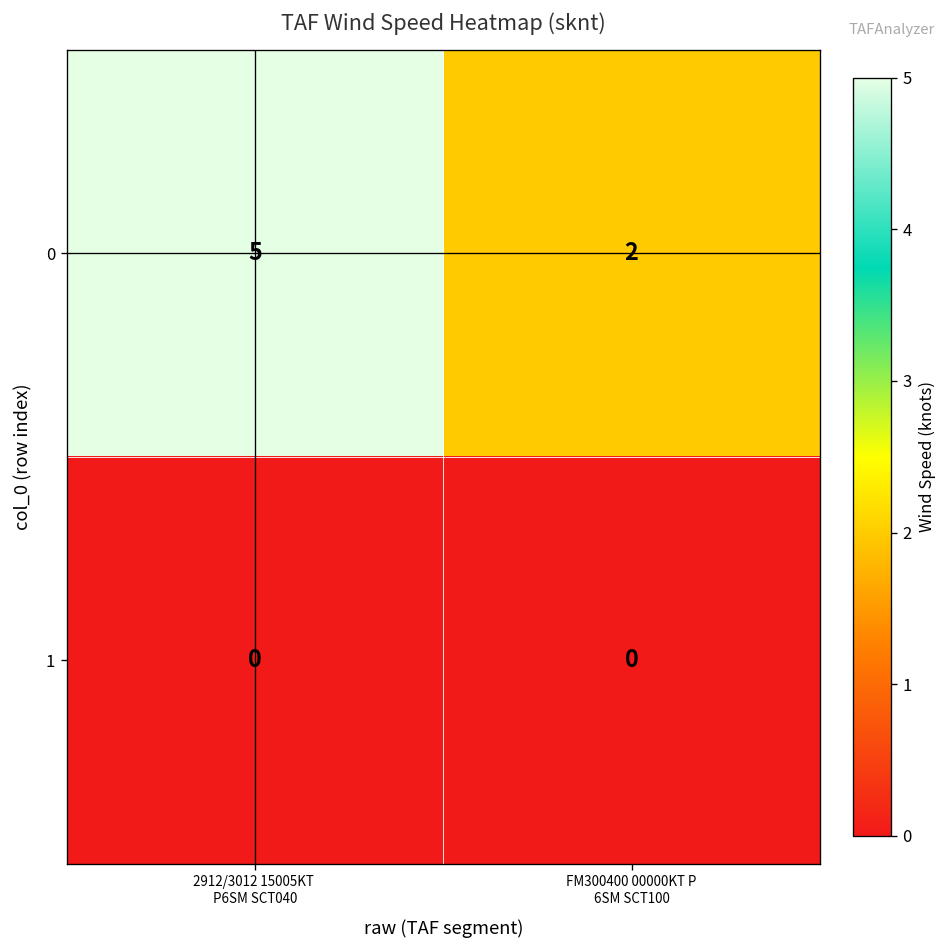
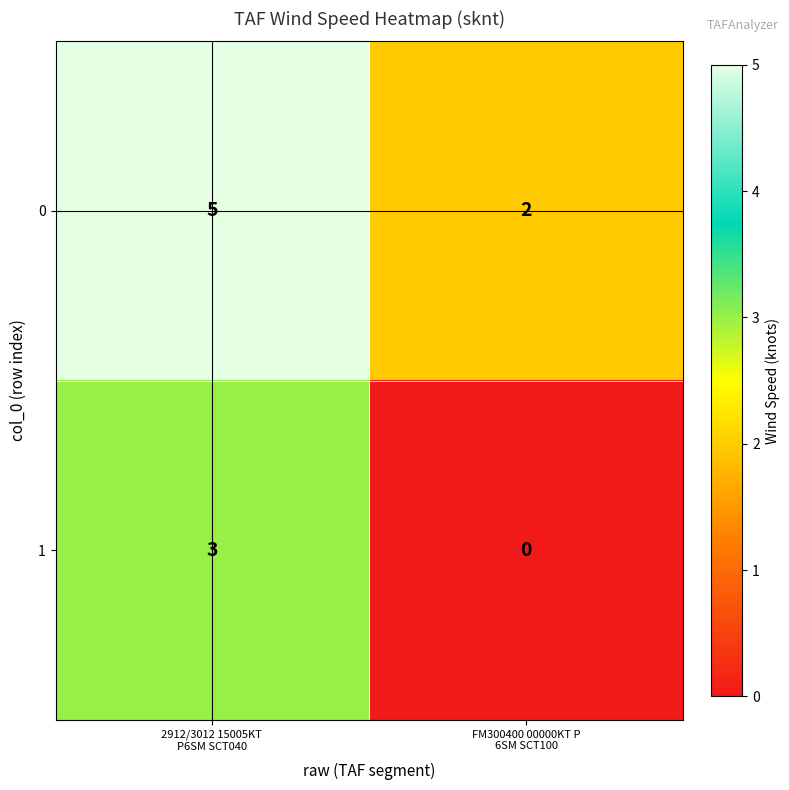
  {
    "0": {
      "2912/3012 15005KT P6SM SCT040": 5,
      "FM300400 00000KT P 6SM SCT100": 2
    },
    "1": {
-     "2912/3012 15005KT P6SM SCT040": 0,
+     "2912/3012 15005KT P6SM SCT040": 3,
      "FM300400 00000KT P 6SM SCT100": 0
    }
  }
